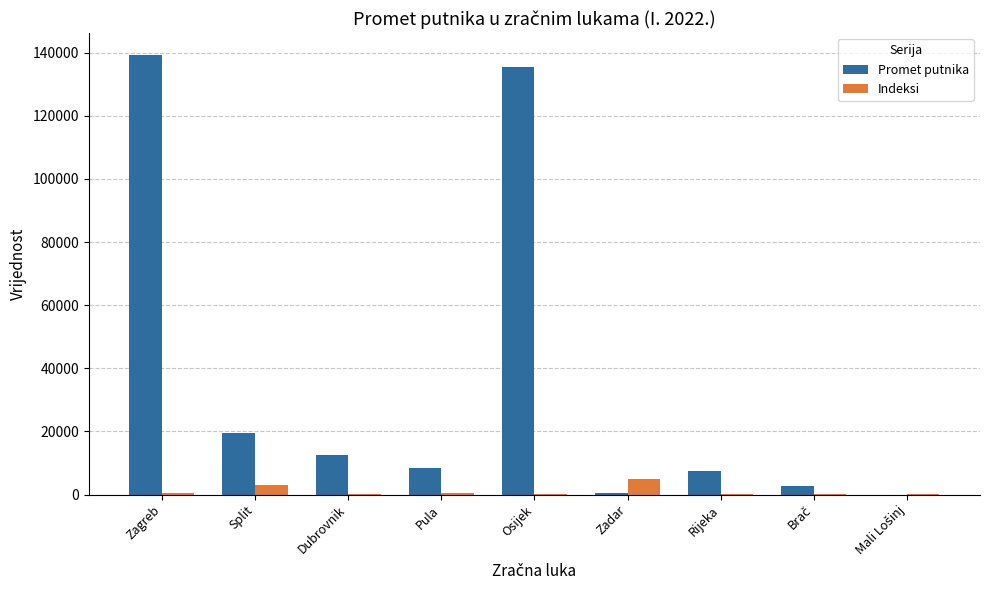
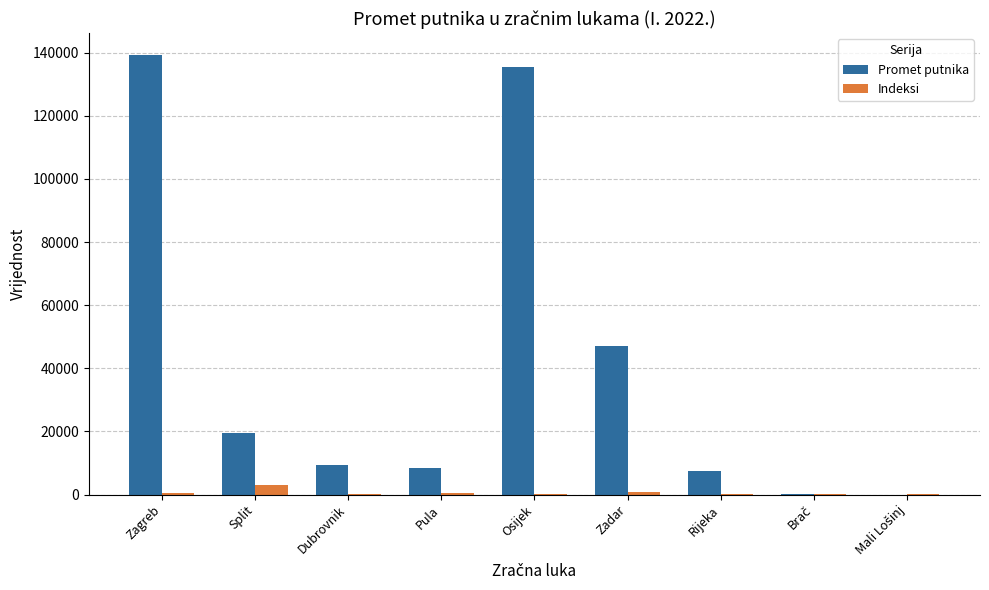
  {
    "Promet putnika": {
      "Zagreb": 139000,
      "Split": 20000,
-     "Dubrovnik": 13000,
+     "Dubrovnik": 9000,
      "Pula": 9000,
      "Osijek": 135000,
-     "Zadar": 0,
+     "Zadar": 47000,
      "Rijeka": 7000,
-     "Brač": 3000
+     "Brač": 0
    },
    "Indeksi": {
      "Split": 3000,
-     "Zadar": 5000
+     "Zadar": 1000
    }
  }
